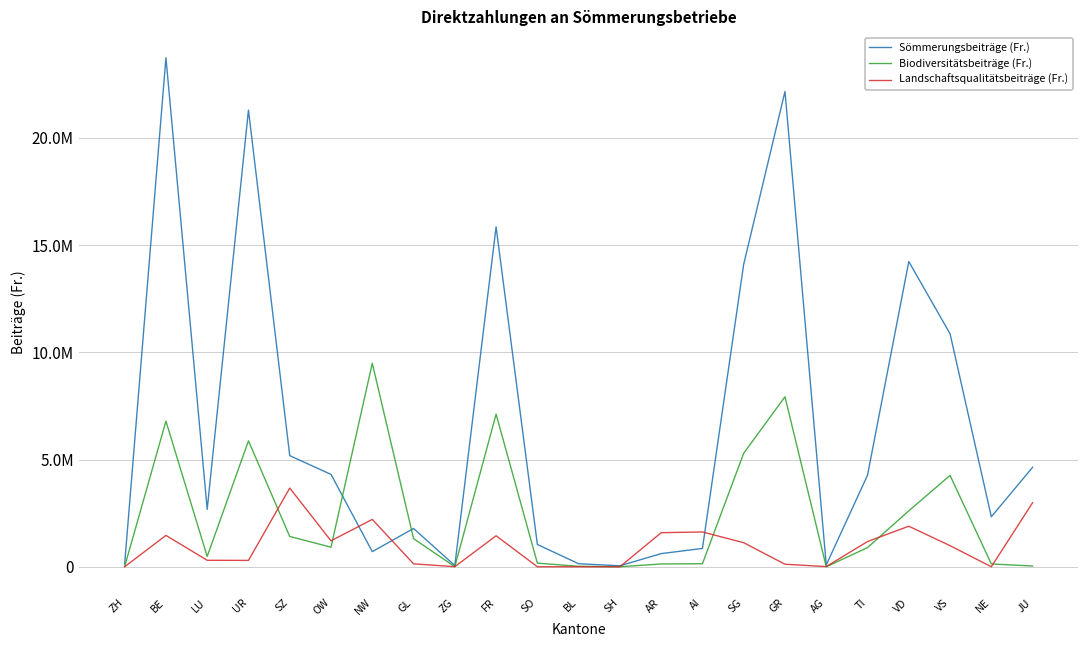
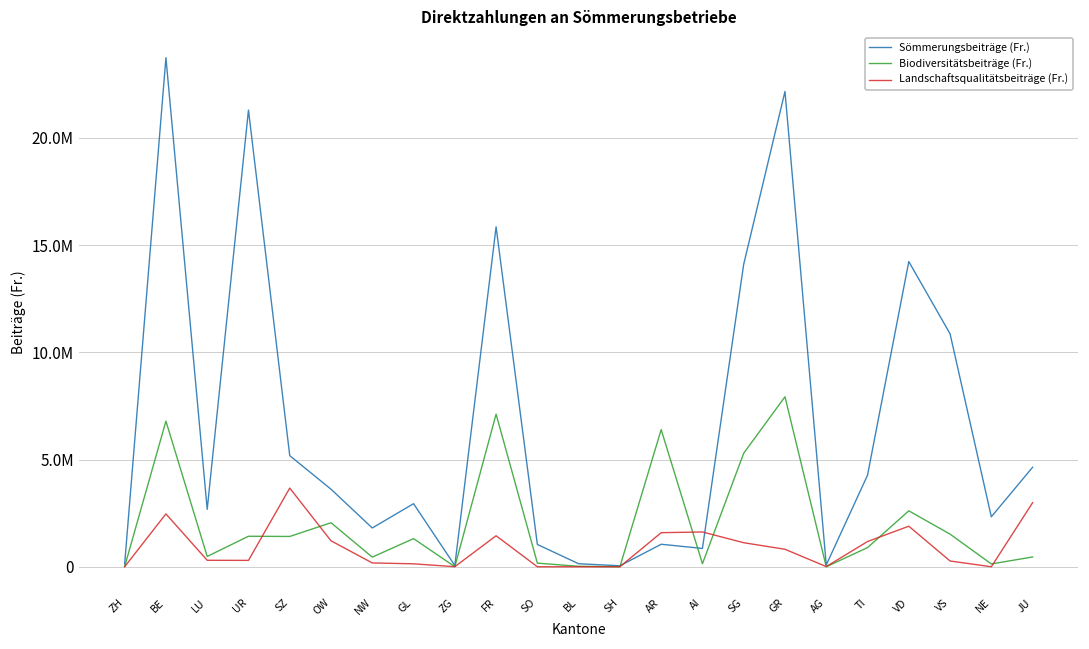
  {
    "Sömmerungsbeiträge (Fr.)": {
      "BE": 23700000,
      "LU": 2700000,
      "UR": 21300000,
      "SZ": 5200000,
-     "OW": 4300000,
-     "NW": 700000,
-     "GL": 1800000,
+     "OW": 3600000,
+     "NW": 1800000,
+     "GL": 2900000,
      "FR": 15800000,
      "SO": 1000000,
-     "AR": 600000,
+     "AR": 1000000,
      "AI": 900000,
      "SG": 14100000,
      "GR": 22200000,
      "TI": 4300000,
      "VD": 14200000,
      "VS": 10900000,
      "NE": 2300000,
      "JU": 4600000
    },
    "Biodiversitätsbeiträge (Fr.)": {
      "BE": 6800000,
      "LU": 500000,
-     "UR": 5900000,
+     "UR": 1400000,
      "SZ": 1400000,
-     "OW": 900000,
-     "NW": 9500000,
+     "OW": 2100000,
+     "NW": 400000,
      "GL": 1300000,
      "FR": 7100000,
      "SO": 200000,
-     "AR": 100000,
+     "AR": 6400000,
      "AI": 100000,
      "SG": 5300000,
      "GR": 7900000,
      "TI": 900000,
      "VD": 2600000,
-     "VS": 4300000,
-     "JU": 0
+     "VS": 1500000,
+     "JU": 500000
    },
    "Landschaftsqualitätsbeiträge (Fr.)": {
-     "BE": 1500000,
+     "BE": 2500000,
      "LU": 300000,
      "UR": 300000,
      "SZ": 3700000,
      "OW": 1200000,
-     "NW": 2200000,
+     "NW": 200000,
      "GL": 100000,
      "FR": 1400000,
      "SO": 0,
      "AR": 1600000,
      "AI": 1600000,
      "SG": 1100000,
-     "GR": 100000,
+     "GR": 800000,
      "TI": 1200000,
      "VD": 1900000,
-     "VS": 1000000,
+     "VS": 300000,
      "JU": 3000000
    }
  }
